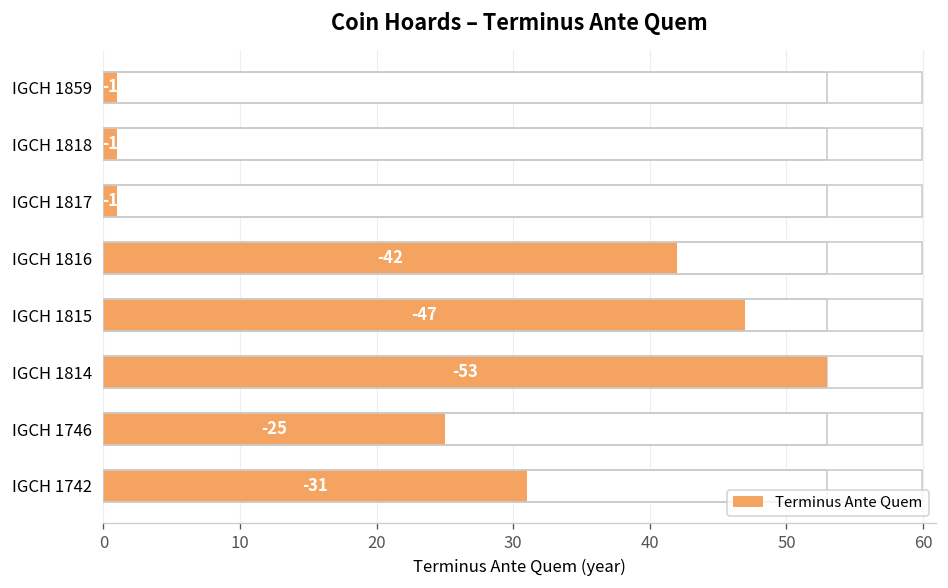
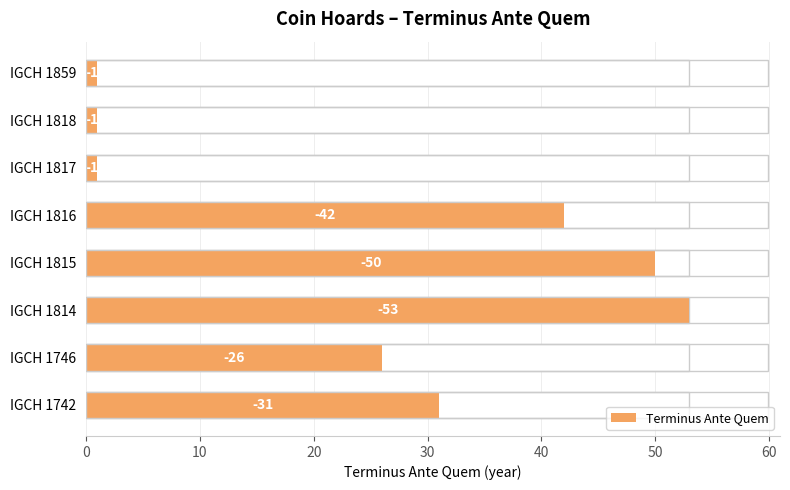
  {
    "Terminus Ante Quem": {
-     "IGCH 1815": -47,
-     "IGCH 1746": -25
+     "IGCH 1815": -50,
+     "IGCH 1746": -26
    }
  }
